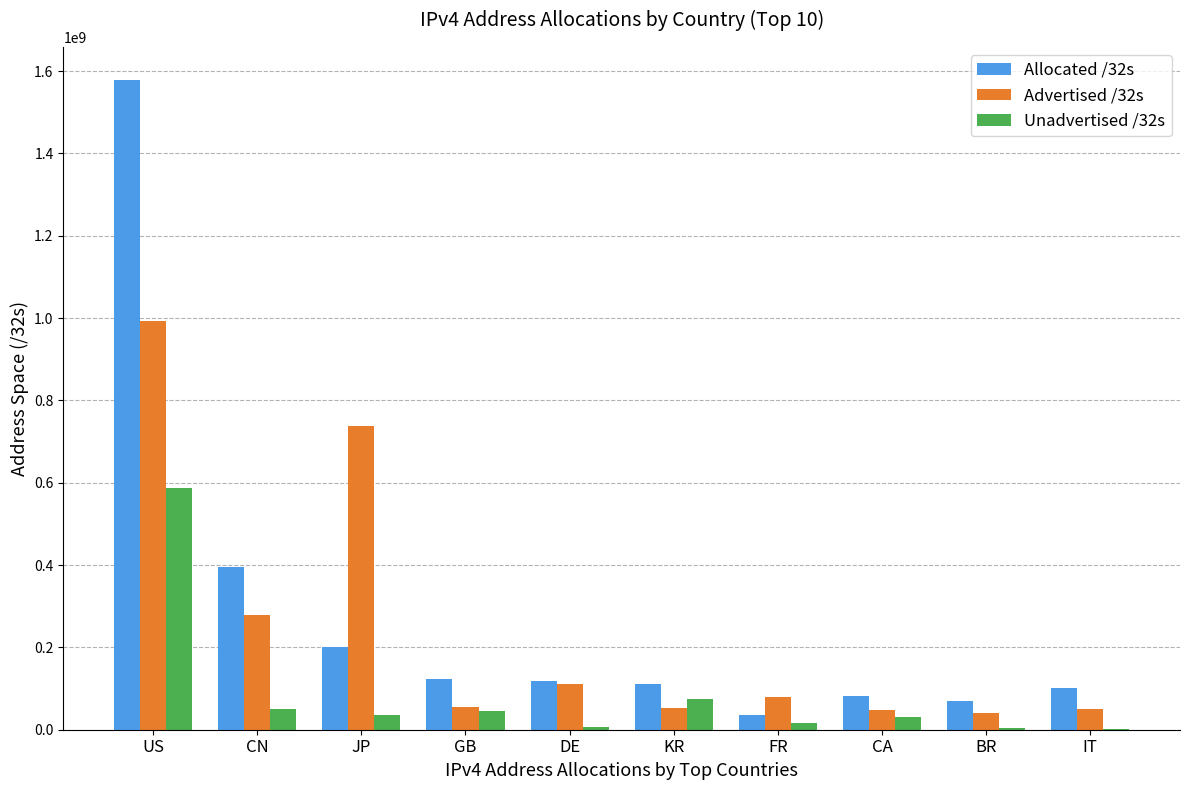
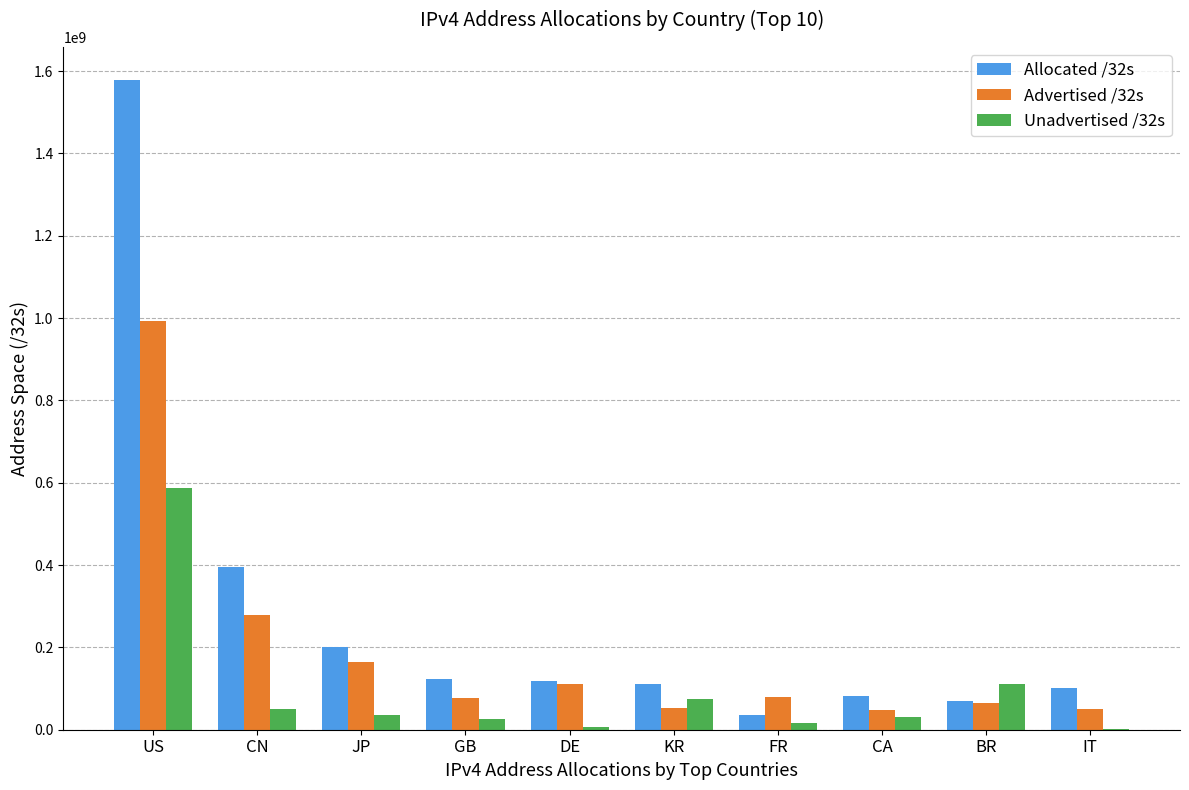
  {
    "Allocated /32s": {
      "US": 1580000000,
      "CN": 400000000,
      "JP": 200000000,
      "GB": 120000000,
      "DE": 120000000,
      "KR": 110000000,
      "FR": 40000000,
      "CA": 80000000,
      "BR": 70000000,
      "IT": 100000000
    },
    "Advertised /32s": {
      "US": 990000000,
      "CN": 280000000,
-     "JP": 740000000,
-     "GB": 60000000,
+     "JP": 170000000,
+     "GB": 80000000,
      "DE": 110000000,
      "KR": 50000000,
      "FR": 80000000,
      "CA": 50000000,
-     "BR": 40000000,
+     "BR": 70000000,
      "IT": 50000000
    },
    "Unadvertised /32s": {
      "US": 590000000,
      "CN": 50000000,
      "JP": 40000000,
-     "GB": 50000000,
+     "GB": 30000000,
      "DE": 10000000,
      "KR": 80000000,
      "FR": 20000000,
      "CA": 30000000,
-     "BR": 0
+     "BR": 110000000
    }
  }
